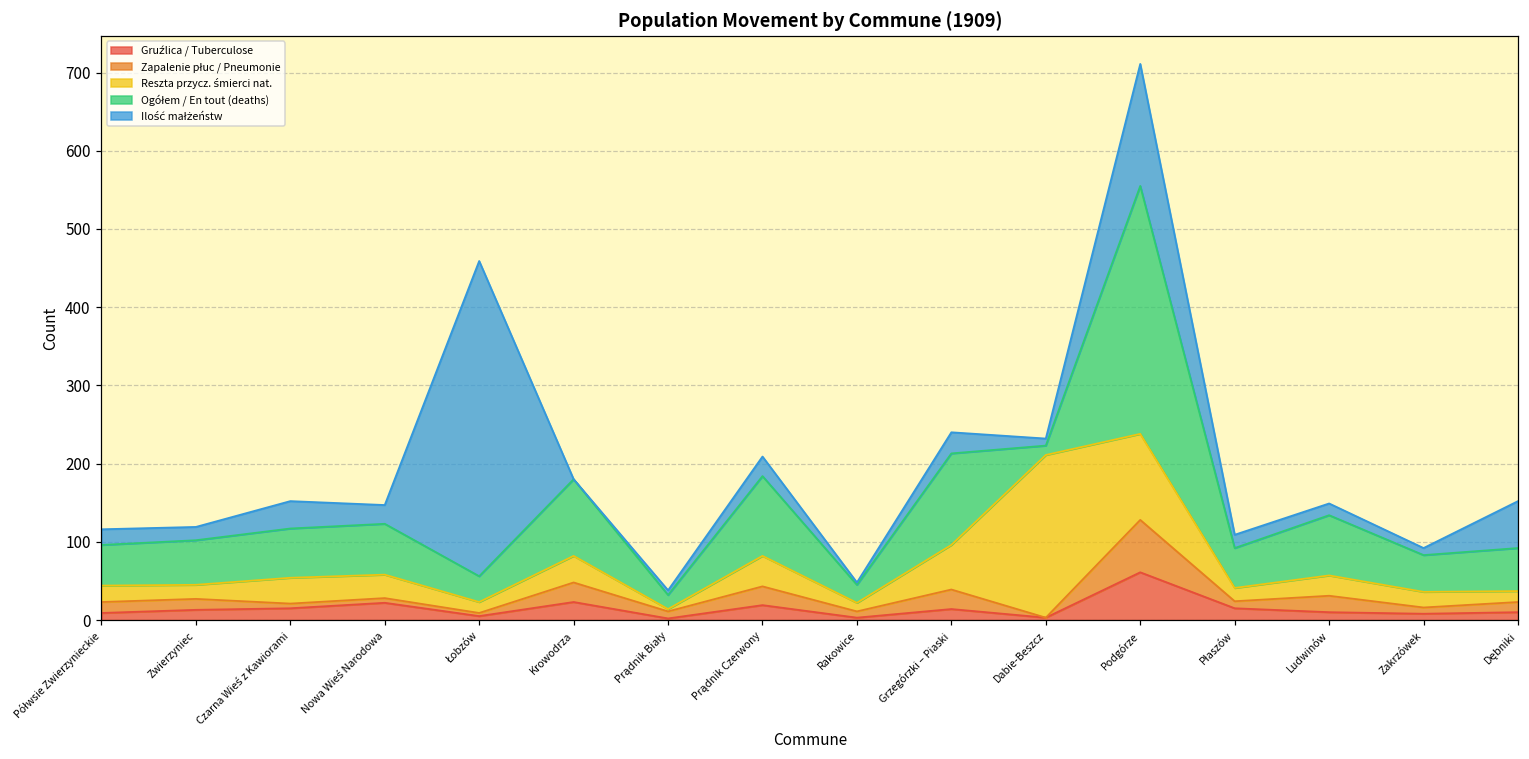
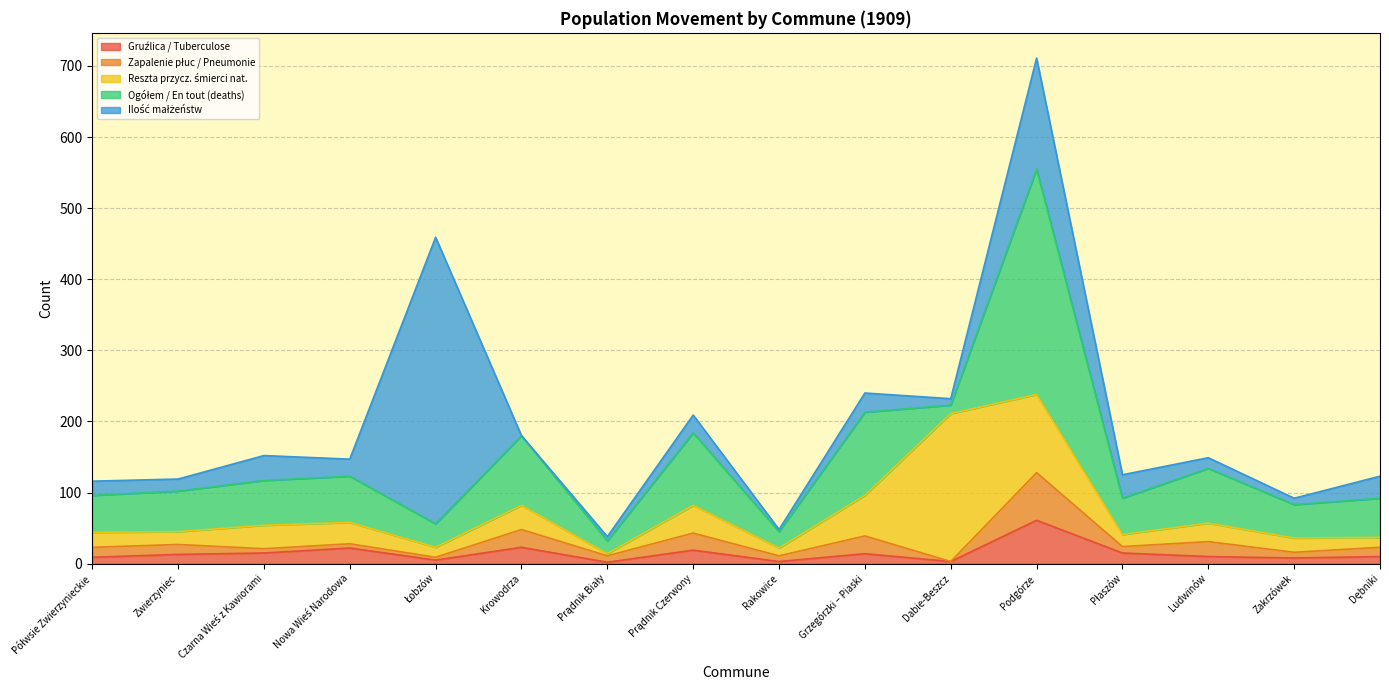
  {
    "Reszta przycz. śmierci nat.": {
      "Półwsie Zwierzynieckie": 20,
      "Zwierzyniec": 20,
      "Czarna Wieś z Kawiorami": 30,
      "Nowa Wieś Narodowa": 30,
      "Łobzów": 10,
      "Krowodrza": 30,
      "Prądnik Czerwony": 40,
      "Rakowice": 10,
      "Grzegórzki – Piaski": 60,
      "Dabie-Beszcz": 210,
      "Podgórze": 110,
      "Płaszów": 20,
      "Ludwinów": 30,
      "Zakrzówek": 20,
      "Dębniki": 10
    },
    "Ogółem / En tout (deaths)": {
      "Półwsie Zwierzynieckie": 50,
      "Zwierzyniec": 60,
      "Czarna Wieś z Kawiorami": 60,
      "Nowa Wieś Narodowa": 70,
      "Łobzów": 30,
      "Prądnik Biały": 20,
      "Prądnik Czerwony": 100,
      "Grzegórzki – Piaski": 120,
      "Dabie-Beszcz": 10,
      "Podgórze": 320,
      "Płaszów": 50,
      "Ludwinów": 80,
      "Zakrzówek": 50,
      "Dębniki": 60
    },
    "Ilość małżeństw": {
      "Półwsie Zwierzynieckie": 20,
      "Zwierzyniec": 20,
      "Czarna Wieś z Kawiorami": 40,
      "Nowa Wieś Narodowa": 20,
      "Łobzów": 400,
      "Prądnik Biały": 10,
      "Prądnik Czerwony": 30,
      "Grzegórzki – Piaski": 30,
      "Dabie-Beszcz": 10,
      "Podgórze": 160,
-     "Płaszów": 20,
+     "Płaszów": 30,
      "Ludwinów": 20,
      "Zakrzówek": 10,
-     "Dębniki": 60
+     "Dębniki": 30
    }
  }
